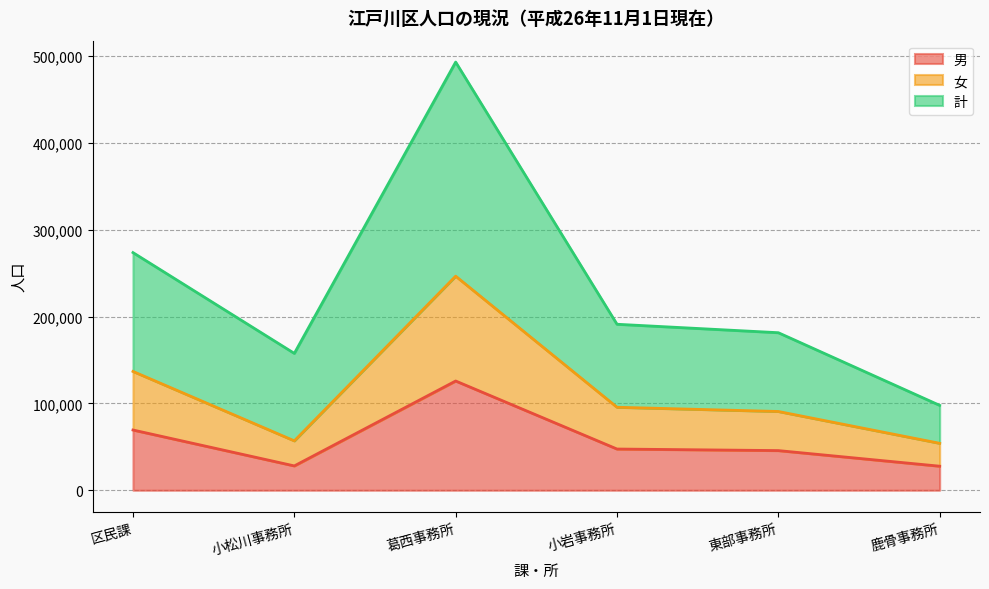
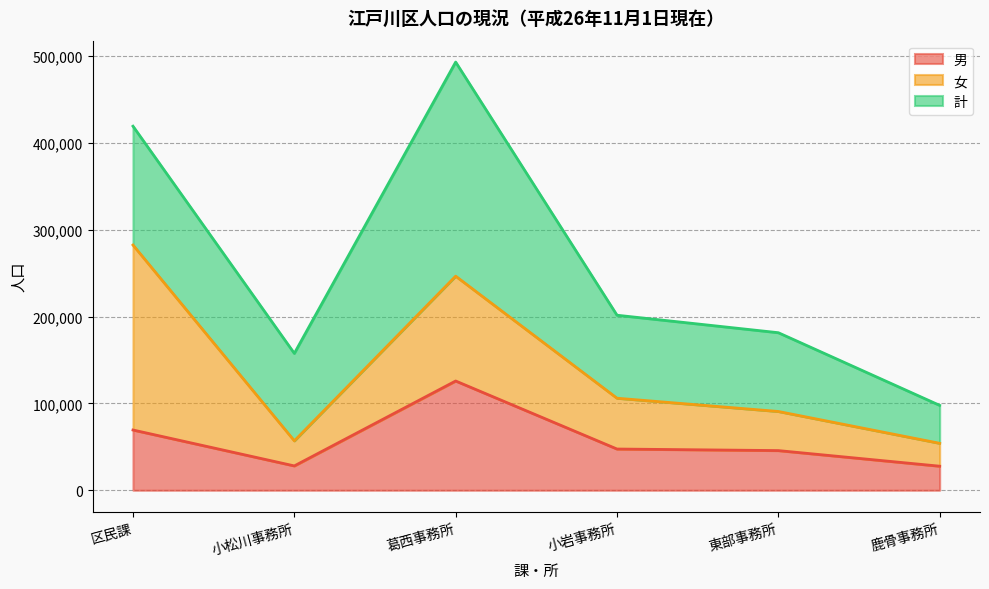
  {
    "男": {
      "区民課": "70,000",
      "小松川事務所": "30,000",
      "葛西事務所": "130,000",
      "小岩事務所": "50,000",
      "東部事務所": "50,000",
      "鹿骨事務所": "30,000"
    },
    "女": {
-     "区民課": "70,000",
+     "区民課": "210,000",
      "小松川事務所": "30,000",
      "葛西事務所": "120,000",
-     "小岩事務所": "50,000",
+     "小岩事務所": "60,000",
      "東部事務所": "50,000",
      "鹿骨事務所": "30,000"
    },
    "計": {
      "区民課": "140,000",
      "小松川事務所": "100,000",
      "葛西事務所": "250,000",
      "小岩事務所": "100,000",
      "東部事務所": "90,000",
      "鹿骨事務所": "40,000"
    }
  }
